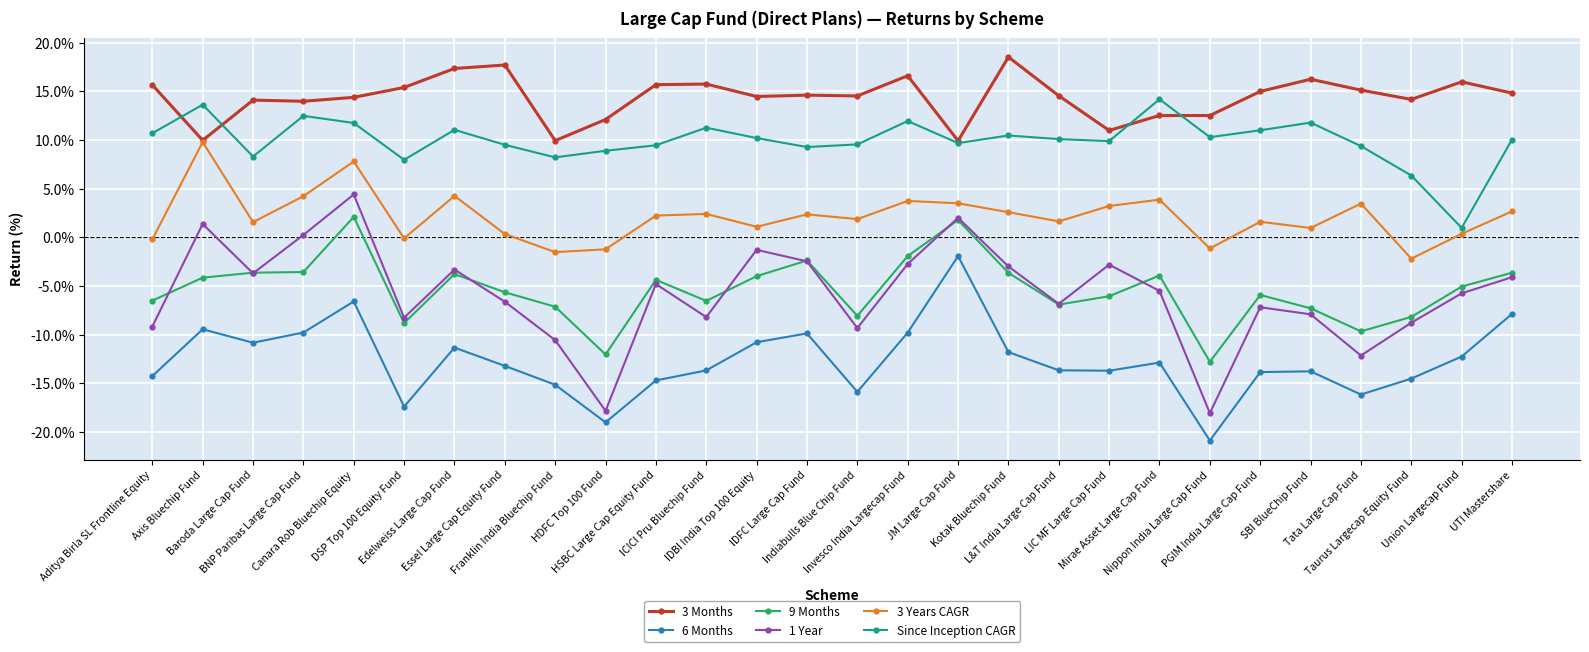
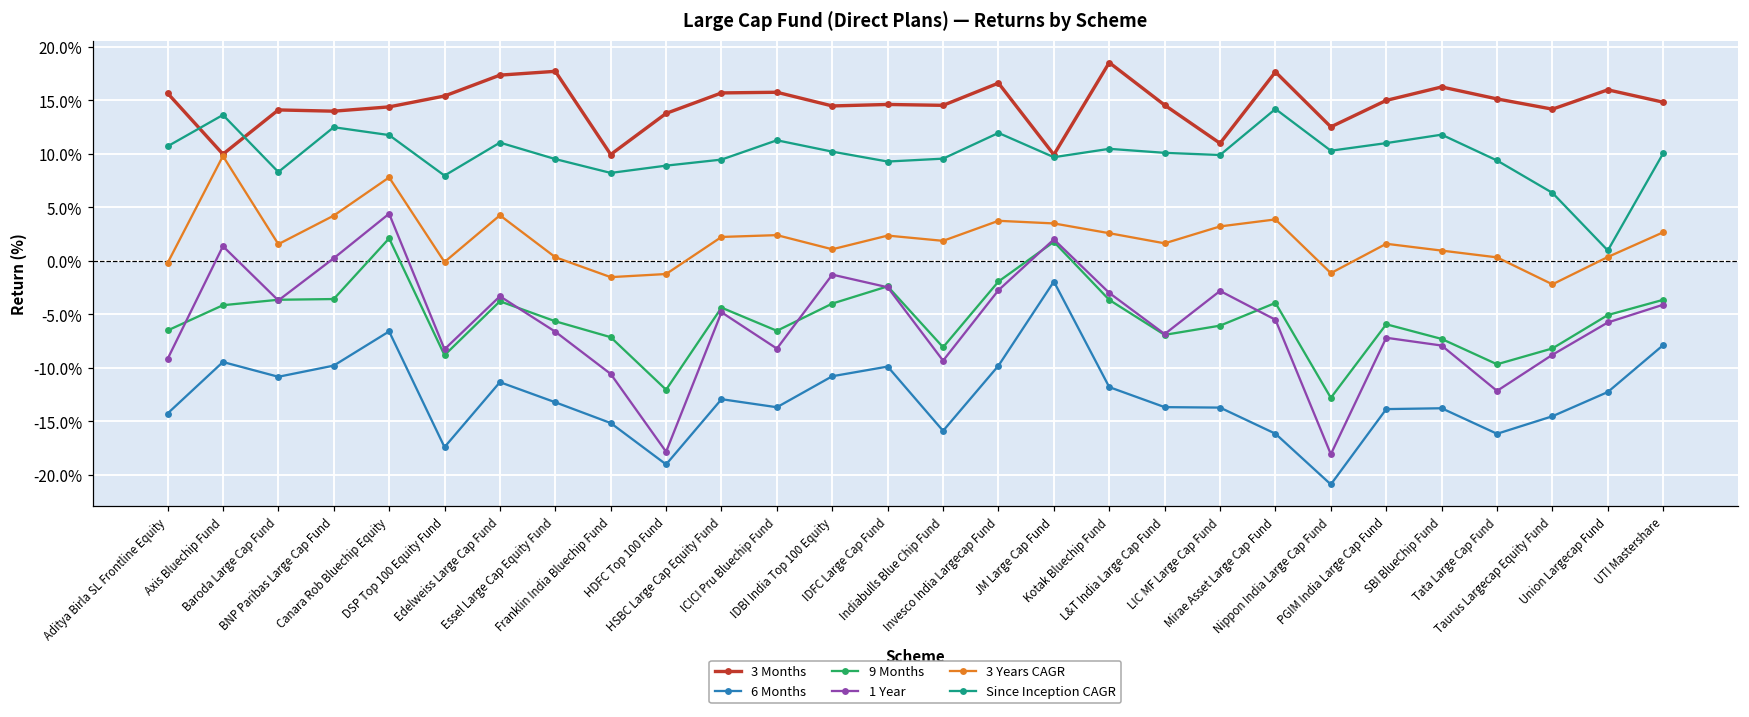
  {
    "3 Months": {
      "Aditya Birla SL Frontline Equity": "16%",
      "Baroda Large Cap Fund": "14%",
      "BNP Paribas Large Cap Fund": "14%",
      "Canara Rob Bluechip Equity": "14%",
      "DSP Top 100 Equity Fund": "15%",
      "Edelweiss Large Cap Fund": "17%",
      "Essel Large Cap Equity Fund": "18%",
      "Franklin India Bluechip Fund": "10%",
-     "HDFC Top 100 Fund": "12%",
+     "HDFC Top 100 Fund": "14%",
      "HSBC Large Cap Equity Fund": "16%",
      "ICICI Pru Bluechip Fund": "16%",
      "IDBI India Top 100 Equity": "14%",
      "IDFC Large Cap Fund": "15%",
      "Indiabulls Blue Chip Fund": "15%",
      "Invesco India Largecap Fund": "17%",
      "Kotak Bluechip Fund": "19%",
      "L&T India Large Cap Fund": "15%",
      "LIC MF Large Cap Fund": "11%",
-     "Mirae Asset Large Cap Fund": "13%",
+     "Mirae Asset Large Cap Fund": "18%",
      "Nippon India Large Cap Fund": "13%",
      "PGIM India Large Cap Fund": "15%",
      "SBI BlueChip Fund": "16%",
      "Tata Large Cap Fund": "15%",
      "Taurus Largecap Equity Fund": "14%",
      "Union Largecap Fund": "16%",
      "UTI Mastershare": "15%"
    },
    "6 Months": {
      "Aditya Birla SL Frontline Equity": "-14%",
      "Axis Bluechip Fund": "-9%",
      "Baroda Large Cap Fund": "-11%",
      "BNP Paribas Large Cap Fund": "-10%",
      "Canara Rob Bluechip Equity": "-7%",
      "DSP Top 100 Equity Fund": "-17%",
      "Edelweiss Large Cap Fund": "-11%",
      "Essel Large Cap Equity Fund": "-13%",
      "Franklin India Bluechip Fund": "-15%",
      "HDFC Top 100 Fund": "-19%",
-     "HSBC Large Cap Equity Fund": "-15%",
+     "HSBC Large Cap Equity Fund": "-13%",
      "ICICI Pru Bluechip Fund": "-14%",
      "IDBI India Top 100 Equity": "-11%",
      "IDFC Large Cap Fund": "-10%",
      "Indiabulls Blue Chip Fund": "-16%",
      "Invesco India Largecap Fund": "-10%",
      "JM Large Cap Fund": "-2%",
      "Kotak Bluechip Fund": "-12%",
      "L&T India Large Cap Fund": "-14%",
      "LIC MF Large Cap Fund": "-14%",
-     "Mirae Asset Large Cap Fund": "-13%",
+     "Mirae Asset Large Cap Fund": "-16%",
      "Nippon India Large Cap Fund": "-21%",
      "PGIM India Large Cap Fund": "-14%",
      "SBI BlueChip Fund": "-14%",
      "Tata Large Cap Fund": "-16%",
      "Taurus Largecap Equity Fund": "-15%",
      "Union Largecap Fund": "-12%",
      "UTI Mastershare": "-8%"
    },
    "1 Year": {
      "Aditya Birla SL Frontline Equity": "-9%",
      "Axis Bluechip Fund": "1%",
      "BNP Paribas Large Cap Fund": "0%",
      "Canara Rob Bluechip Equity": "4%",
      "DSP Top 100 Equity Fund": "-8%",
      "Edelweiss Large Cap Fund": "-3%",
      "Essel Large Cap Equity Fund": "-7%",
      "Franklin India Bluechip Fund": "-11%",
      "HDFC Top 100 Fund": "-18%",
      "HSBC Large Cap Equity Fund": "-5%",
      "ICICI Pru Bluechip Fund": "-8%",
      "IDBI India Top 100 Equity": "-1%",
      "Indiabulls Blue Chip Fund": "-9%",
      "Invesco India Largecap Fund": "-3%",
      "Kotak Bluechip Fund": "-3%",
      "LIC MF Large Cap Fund": "-3%",
      "Mirae Asset Large Cap Fund": "-6%",
      "Nippon India Large Cap Fund": "-18%",
      "PGIM India Large Cap Fund": "-7%",
      "SBI BlueChip Fund": "-8%",
      "Tata Large Cap Fund": "-12%",
      "Taurus Largecap Equity Fund": "-9%",
      "Union Largecap Fund": "-6%",
      "UTI Mastershare": "-4%"
    },
    "3 Years CAGR": {
      "Aditya Birla SL Frontline Equity": "0%",
      "Baroda Large Cap Fund": "2%",
      "BNP Paribas Large Cap Fund": "4%",
      "Canara Rob Bluechip Equity": "8%",
      "DSP Top 100 Equity Fund": "0%",
      "Edelweiss Large Cap Fund": "4%",
      "Essel Large Cap Equity Fund": "0%",
      "Franklin India Bluechip Fund": "-2%",
      "HDFC Top 100 Fund": "-1%",
      "HSBC Large Cap Equity Fund": "2%",
      "ICICI Pru Bluechip Fund": "2%",
      "IDBI India Top 100 Equity": "1%",
      "IDFC Large Cap Fund": "2%",
      "Indiabulls Blue Chip Fund": "2%",
      "Invesco India Largecap Fund": "4%",
      "JM Large Cap Fund": "3%",
      "Kotak Bluechip Fund": "3%",
      "L&T India Large Cap Fund": "2%",
      "LIC MF Large Cap Fund": "3%",
      "Mirae Asset Large Cap Fund": "4%",
      "Nippon India Large Cap Fund": "-1%",
      "PGIM India Large Cap Fund": "2%",
      "SBI BlueChip Fund": "1%",
-     "Tata Large Cap Fund": "3%",
+     "Tata Large Cap Fund": "0%",
      "Taurus Largecap Equity Fund": "-2%",
      "Union Largecap Fund": "0%",
      "UTI Mastershare": "3%"
    }
  }
